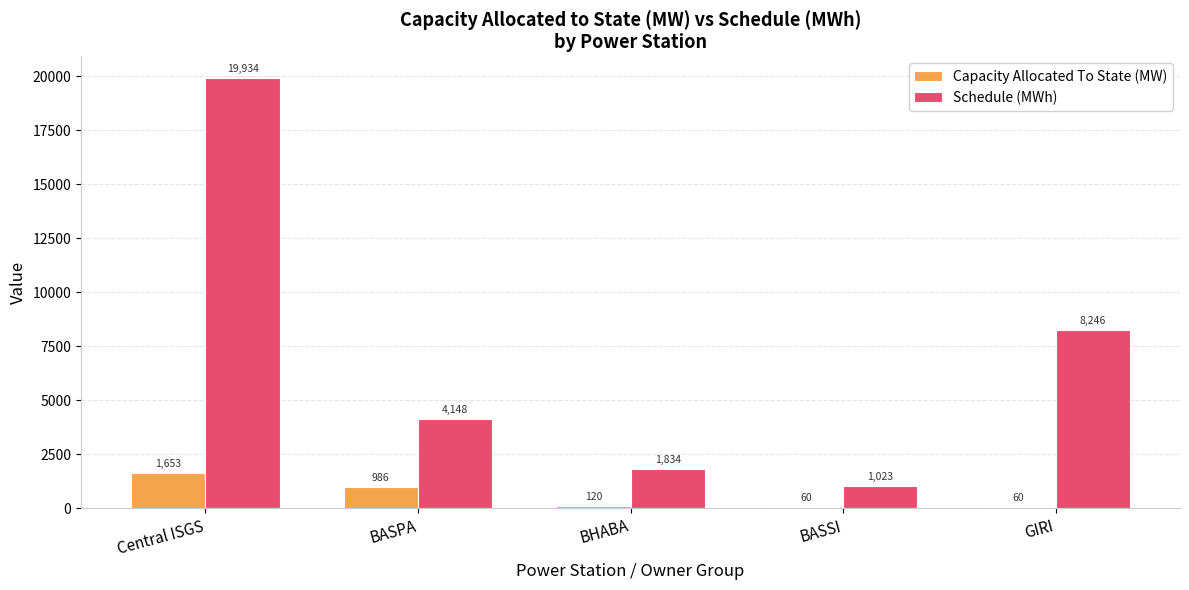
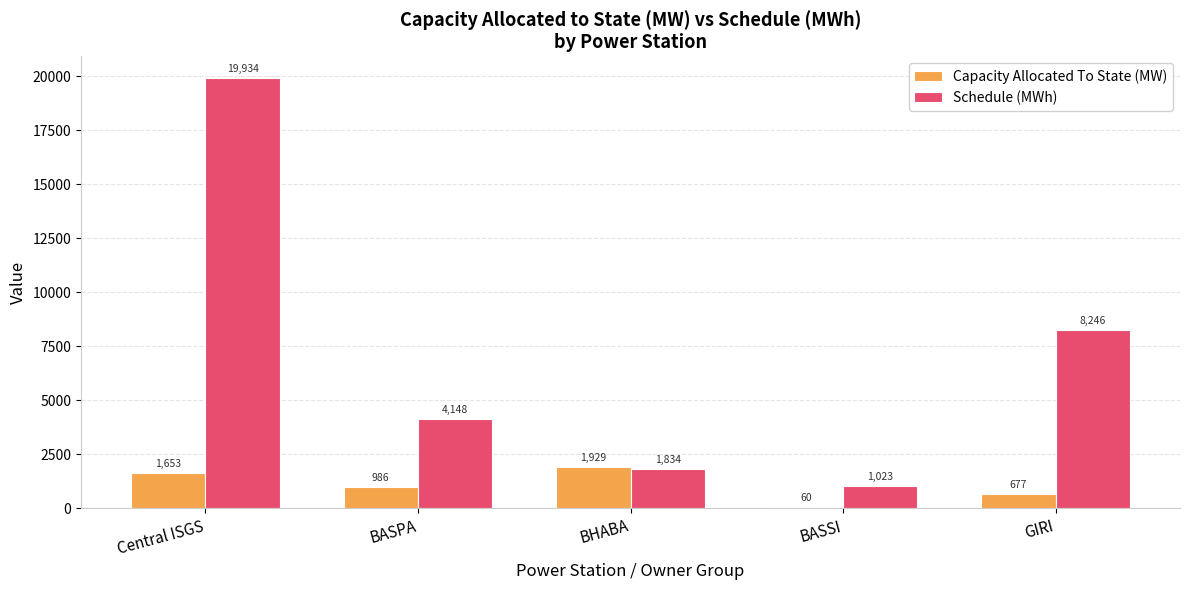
  {
    "Capacity Allocated To State (MW)": {
      "Central ISGS": "1,653",
      "BASPA": "986",
-     "BHABA": "120",
+     "BHABA": "1,929",
      "BASSI": "60",
-     "GIRI": "60"
+     "GIRI": "677"
    },
    "Schedule (MWh)": {
      "Central ISGS": "19,934",
      "BASPA": "4,148",
      "BHABA": "1,834",
      "BASSI": "1,023",
      "GIRI": "8,246"
    }
  }
